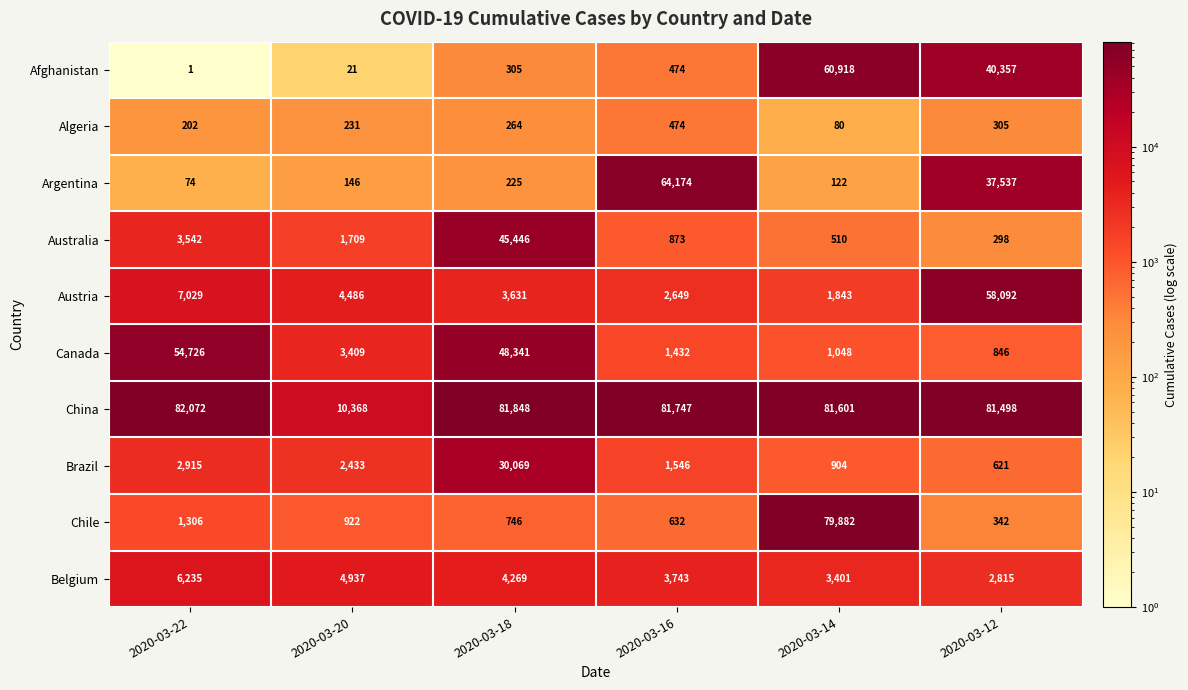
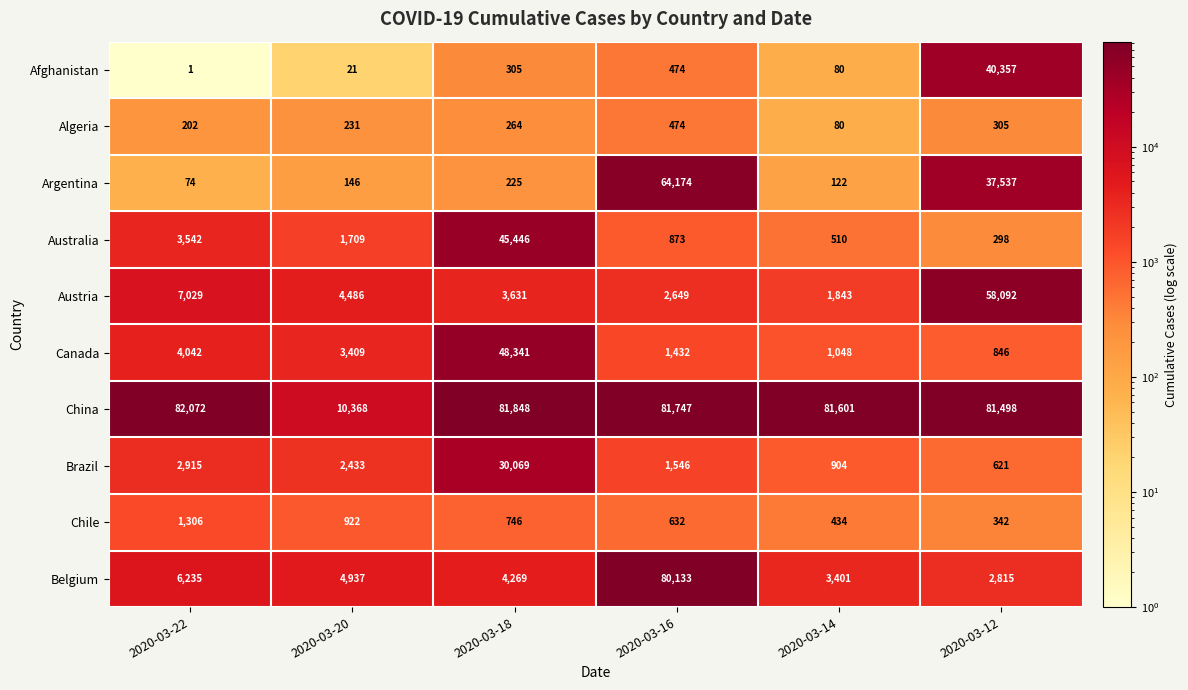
  {
    "Afghanistan": {
      "2020-03-22": "1",
      "2020-03-20": "21",
      "2020-03-18": "305",
      "2020-03-16": "474",
-     "2020-03-14": "60,918",
+     "2020-03-14": "80",
      "2020-03-12": "40,357"
    },
    "Algeria": {
      "2020-03-22": "202",
      "2020-03-20": "231",
      "2020-03-18": "264",
      "2020-03-16": "474",
      "2020-03-14": "80",
      "2020-03-12": "305"
    },
    "Argentina": {
      "2020-03-22": "74",
      "2020-03-20": "146",
      "2020-03-18": "225",
      "2020-03-16": "64,174",
      "2020-03-14": "122",
      "2020-03-12": "37,537"
    },
    "Australia": {
      "2020-03-22": "3,542",
      "2020-03-20": "1,709",
      "2020-03-18": "45,446",
      "2020-03-16": "873",
      "2020-03-14": "510",
      "2020-03-12": "298"
    },
    "Austria": {
      "2020-03-22": "7,029",
      "2020-03-20": "4,486",
      "2020-03-18": "3,631",
      "2020-03-16": "2,649",
      "2020-03-14": "1,843",
      "2020-03-12": "58,092"
    },
    "Canada": {
-     "2020-03-22": "54,726",
+     "2020-03-22": "4,042",
      "2020-03-20": "3,409",
      "2020-03-18": "48,341",
      "2020-03-16": "1,432",
      "2020-03-14": "1,048",
      "2020-03-12": "846"
    },
    "China": {
      "2020-03-22": "82,072",
      "2020-03-20": "10,368",
      "2020-03-18": "81,848",
      "2020-03-16": "81,747",
      "2020-03-14": "81,601",
      "2020-03-12": "81,498"
    },
    "Brazil": {
      "2020-03-22": "2,915",
      "2020-03-20": "2,433",
      "2020-03-18": "30,069",
      "2020-03-16": "1,546",
      "2020-03-14": "904",
      "2020-03-12": "621"
    },
    "Chile": {
      "2020-03-22": "1,306",
      "2020-03-20": "922",
      "2020-03-18": "746",
      "2020-03-16": "632",
-     "2020-03-14": "79,882",
+     "2020-03-14": "434",
      "2020-03-12": "342"
    },
    "Belgium": {
      "2020-03-22": "6,235",
      "2020-03-20": "4,937",
      "2020-03-18": "4,269",
-     "2020-03-16": "3,743",
+     "2020-03-16": "80,133",
      "2020-03-14": "3,401",
      "2020-03-12": "2,815"
    }
  }
